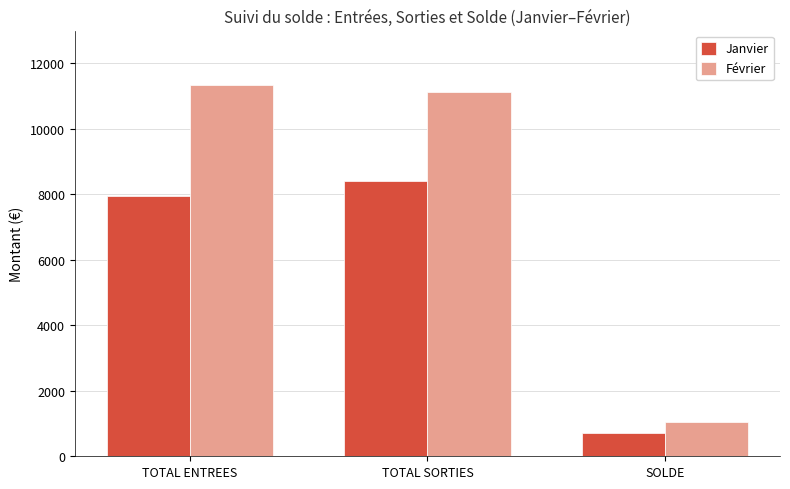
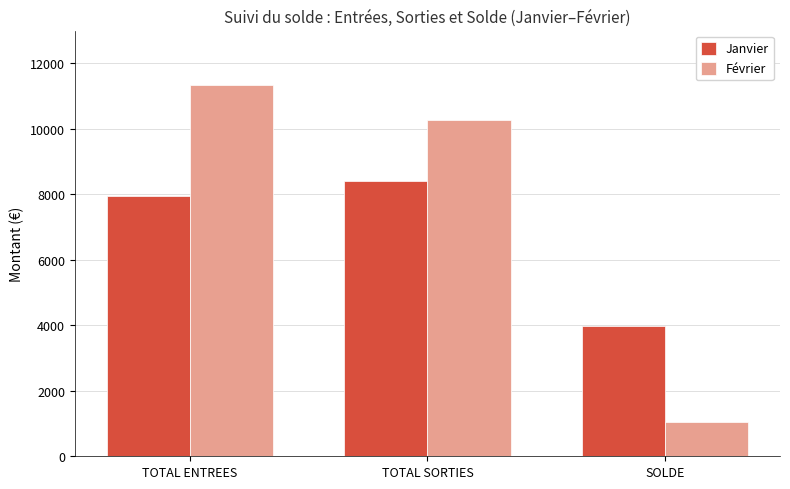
  {
    "Janvier": {
      "TOTAL ENTREES": 7900,
      "TOTAL SORTIES": 8400,
-     "SOLDE": 700
+     "SOLDE": 4000
    },
    "Février": {
      "TOTAL ENTREES": 11300,
-     "TOTAL SORTIES": 11100,
+     "TOTAL SORTIES": 10300,
      "SOLDE": 1100
    }
  }
